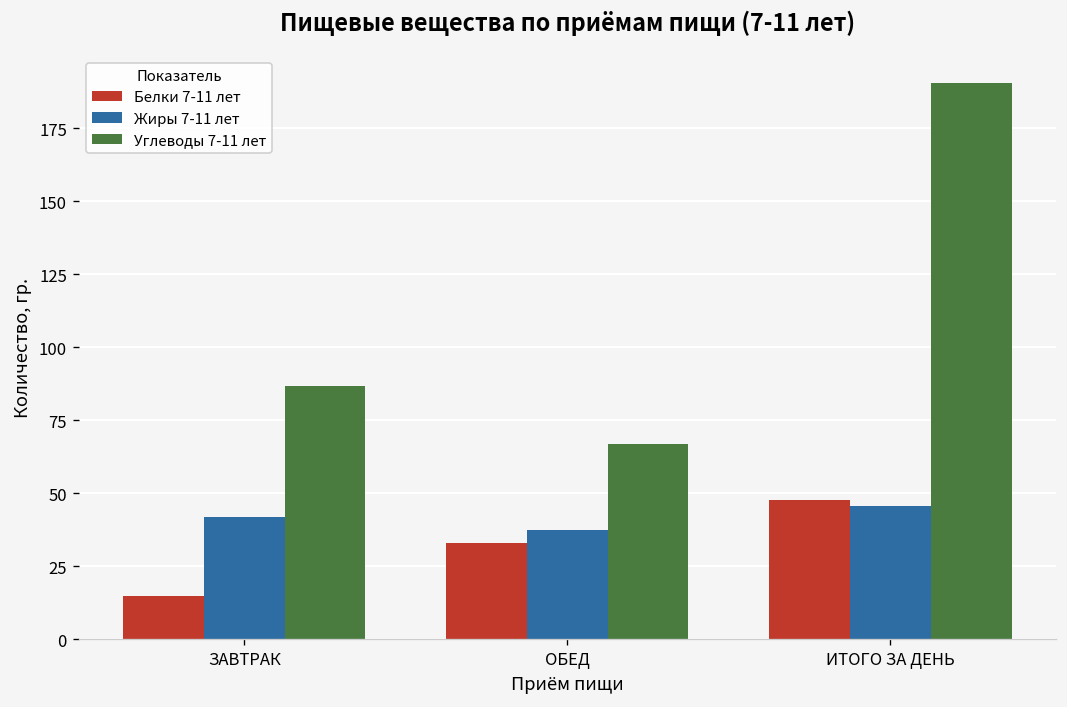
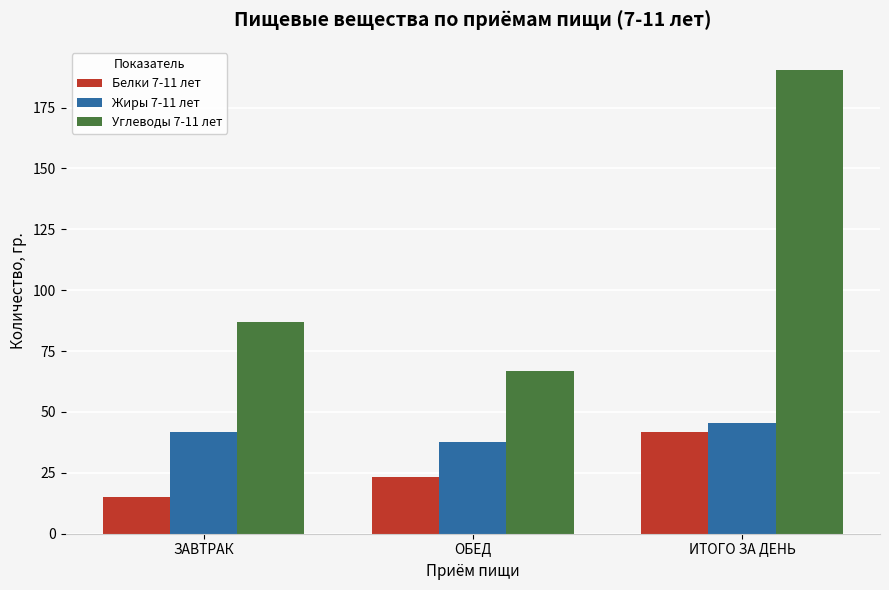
  {
    "Белки 7-11 лет": {
      "ЗАВТРАК": 15,
-     "ОБЕД": 33,
-     "ИТОГО ЗА ДЕНЬ": 48
+     "ОБЕД": 23,
+     "ИТОГО ЗА ДЕНЬ": 42
    },
    "Жиры 7-11 лет": {
      "ЗАВТРАК": 42,
      "ОБЕД": 38,
      "ИТОГО ЗА ДЕНЬ": 46
    },
    "Углеводы 7-11 лет": {
      "ЗАВТРАК": 87,
      "ОБЕД": 67,
      "ИТОГО ЗА ДЕНЬ": 190
    }
  }
